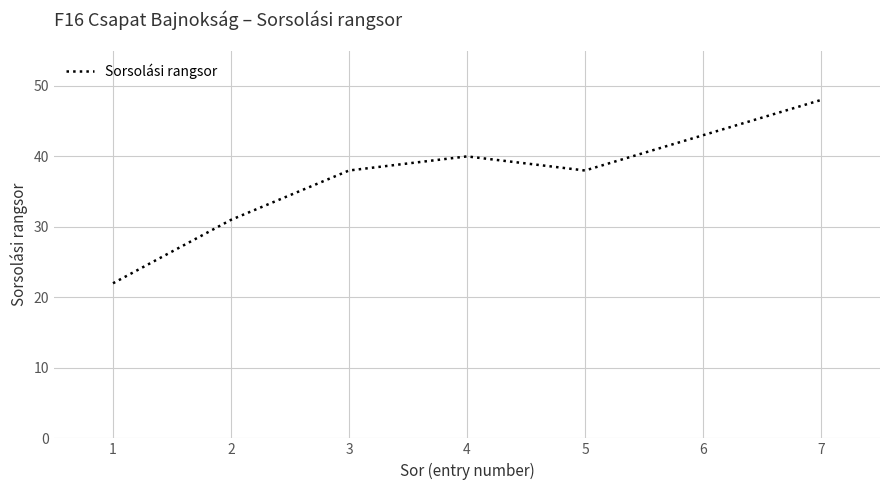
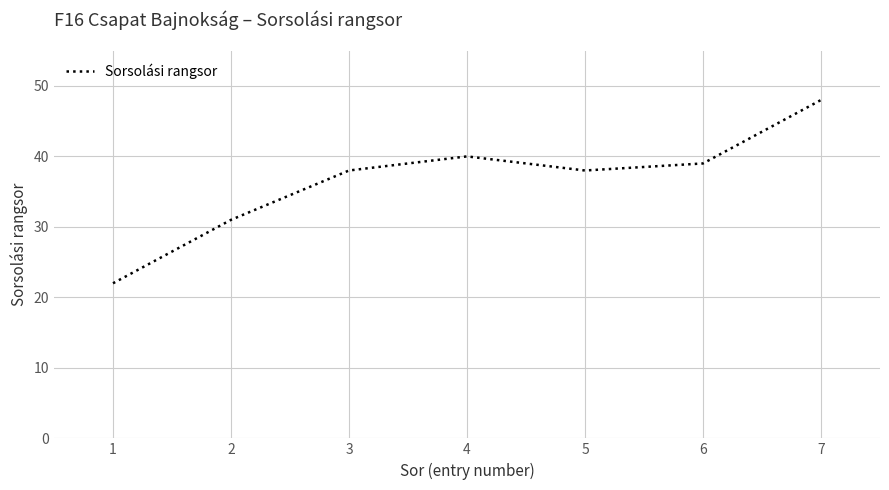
  {
    "1": 22,
    "2": 31,
    "3": 38,
    "4": 40,
    "5": 38,
-   "6": 43,
+   "6": 39,
    "7": 48
  }
